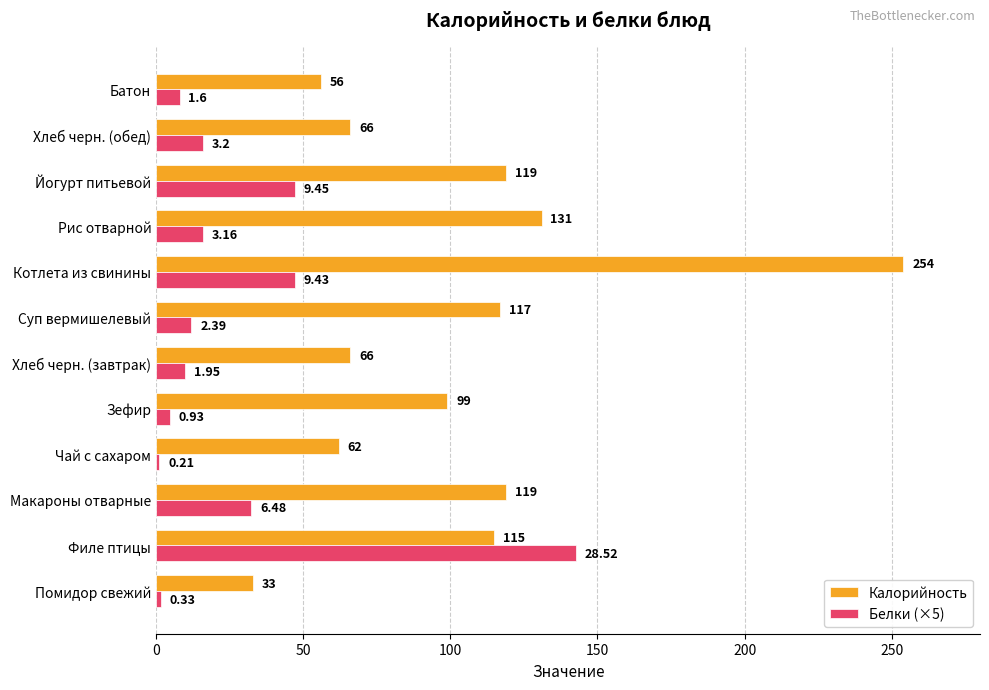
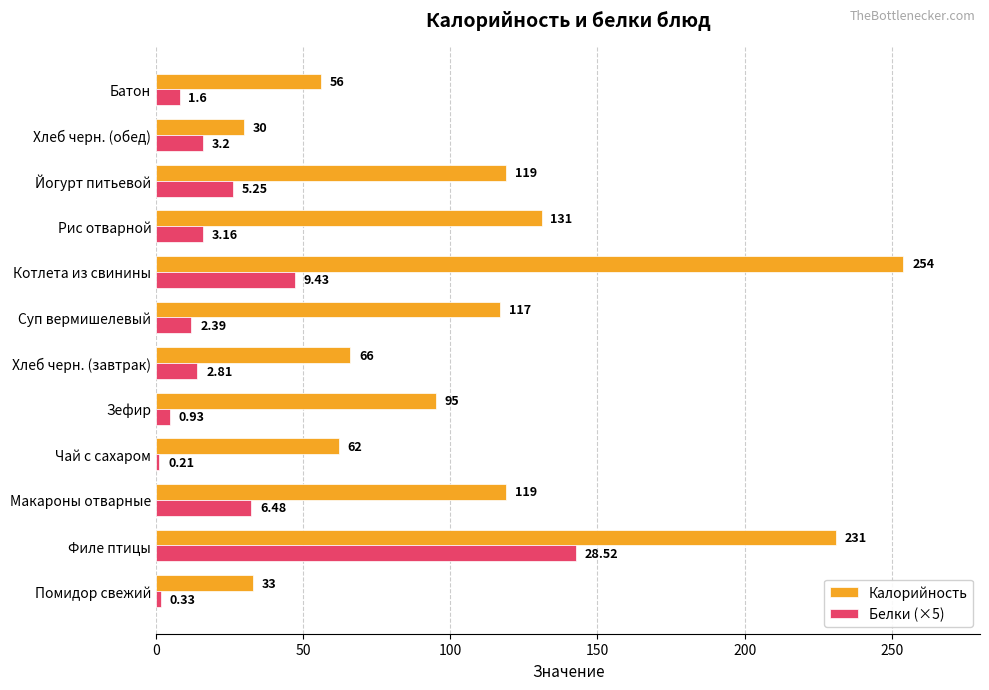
  {
    "Калорийность": {
      "Батон": 56,
-     "Хлеб черн. (обед)": 66,
+     "Хлеб черн. (обед)": 30,
      "Йогурт питьевой": 119,
      "Рис отварной": 131,
      "Котлета из свинины": 254,
      "Суп вермишелевый": 117,
      "Хлеб черн. (завтрак)": 66,
-     "Зефир": 99,
+     "Зефир": 95,
      "Чай с сахаром": 62,
      "Макароны отварные": 119,
-     "Филе птицы": 115,
+     "Филе птицы": 231,
      "Помидор свежий": 33
    },
    "Белки (×5)": {
-     "Йогурт питьевой": 9.45,
-     "Хлеб черн. (завтрак)": 1.95
+     "Йогурт питьевой": 5.25,
+     "Хлеб черн. (завтрак)": 2.81
    }
  }
